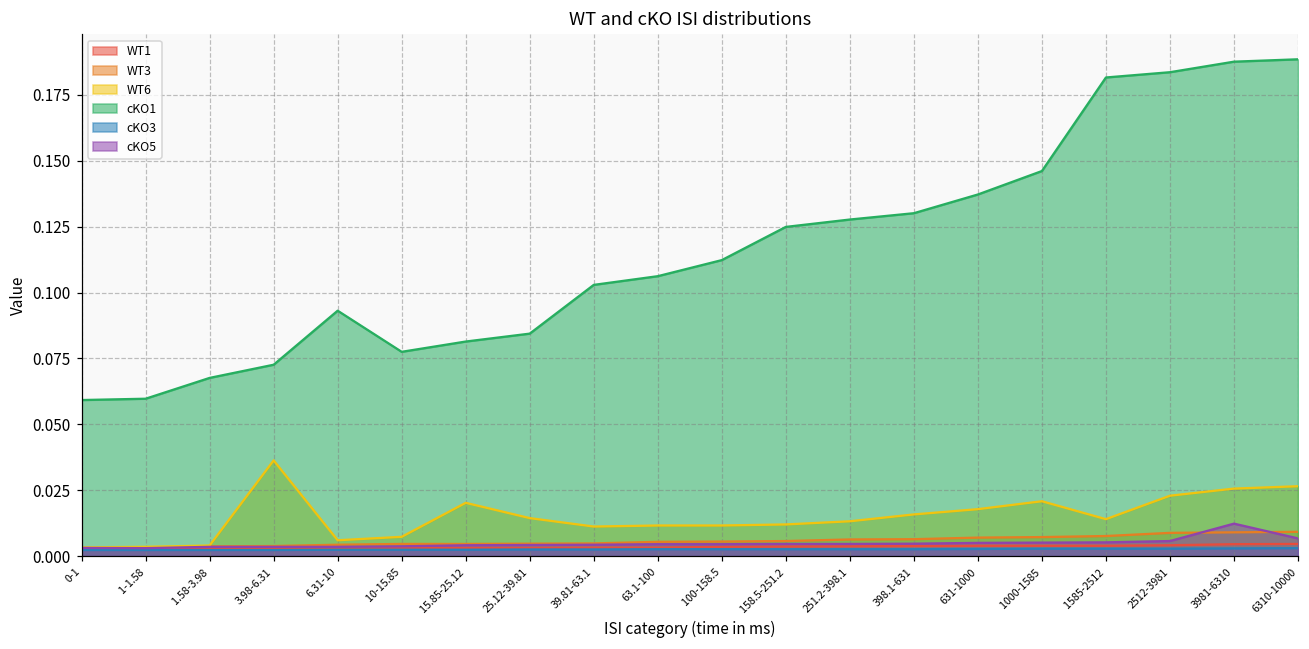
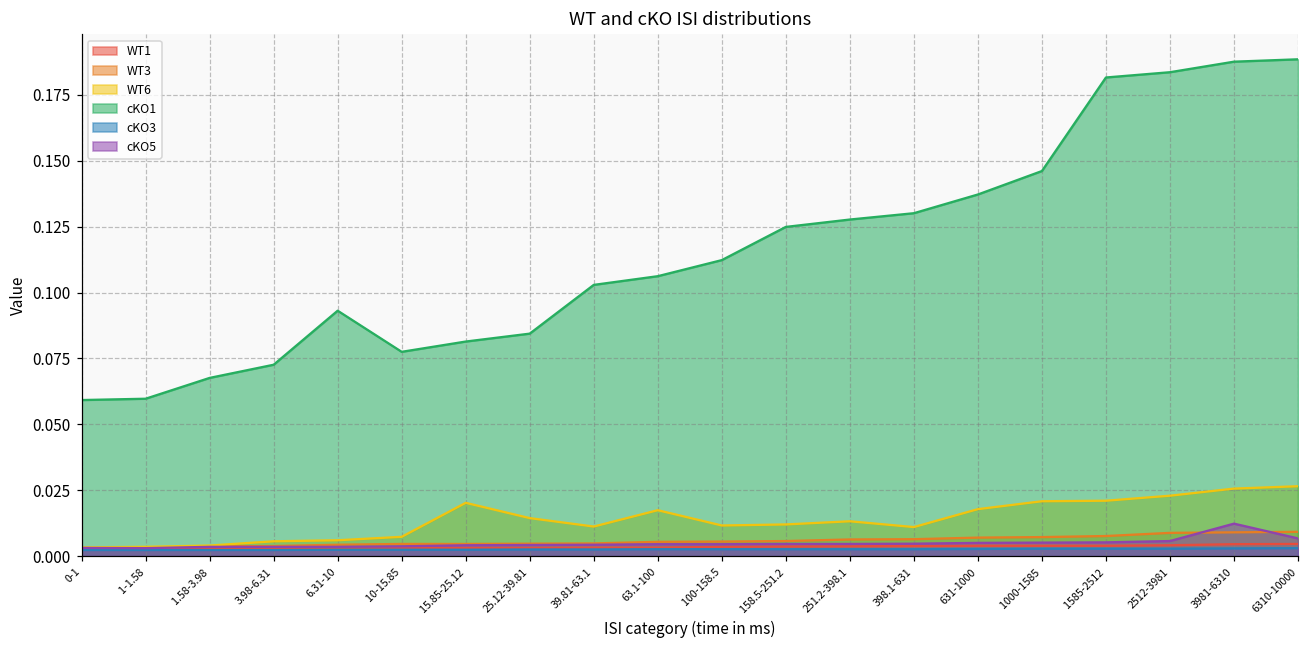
  {
    "WT6": {
-     "3.98-6.31": 0.036,
+     "3.98-6.31": 0.006,
      "6.31-10": 0.006,
      "10-15.85": 0.007,
      "15.85-25.12": 0.020,
      "25.12-39.81": 0.014,
      "39.81-63.1": 0.011,
-     "63.1-100": 0.012,
+     "63.1-100": 0.017,
      "100-158.5": 0.012,
      "158.5-251.2": 0.012,
      "251.2-398.1": 0.013,
-     "398.1-631": 0.016,
+     "398.1-631": 0.011,
      "631-1000": 0.018,
      "1000-1585": 0.021,
-     "1585-2512": 0.014,
+     "1585-2512": 0.021,
      "2512-3981": 0.023,
      "3981-6310": 0.026,
      "6310-10000": 0.027
    },
    "cKO1": {
      "0-1": 0.059,
      "1-1.58": 0.060,
      "1.58-3.98": 0.068,
      "3.98-6.31": 0.073,
      "6.31-10": 0.093,
      "10-15.85": 0.078,
      "15.85-25.12": 0.081,
      "25.12-39.81": 0.084,
      "39.81-63.1": 0.103,
      "63.1-100": 0.106,
      "100-158.5": 0.112,
      "158.5-251.2": 0.125,
      "251.2-398.1": 0.128,
      "398.1-631": 0.130,
      "631-1000": 0.137,
      "1000-1585": 0.146,
      "1585-2512": 0.182,
      "2512-3981": 0.184,
      "3981-6310": 0.188,
      "6310-10000": 0.189
    },
    "cKO3": {
      "251.2-398.1": 0.003,
      "398.1-631": 0.003,
      "631-1000": 0.003,
      "1000-1585": 0.003,
      "1585-2512": 0.003,
      "2512-3981": 0.003,
      "3981-6310": 0.003,
      "6310-10000": 0.003
    },
    "cKO5": {
      "631-1000": 0.005,
      "1000-1585": 0.005,
      "1585-2512": 0.005,
      "2512-3981": 0.006,
      "3981-6310": 0.012,
      "6310-10000": 0.007
    }
  }
